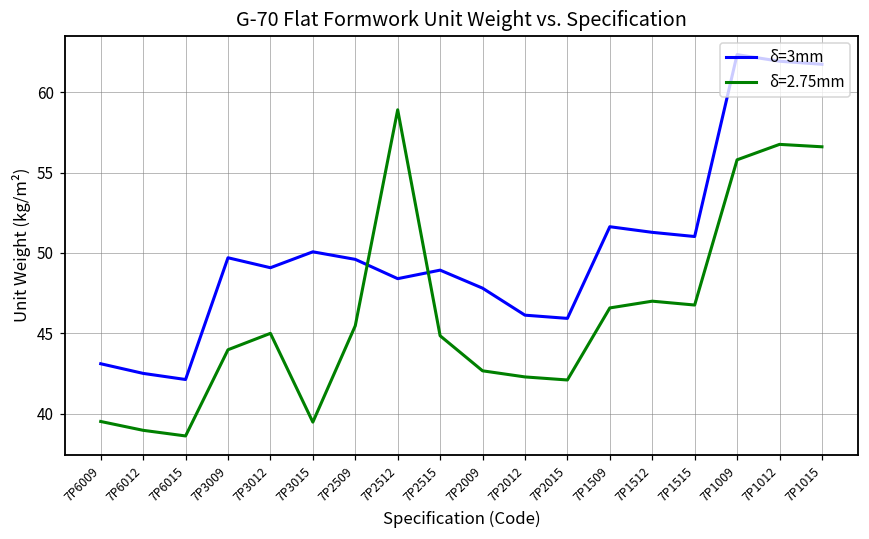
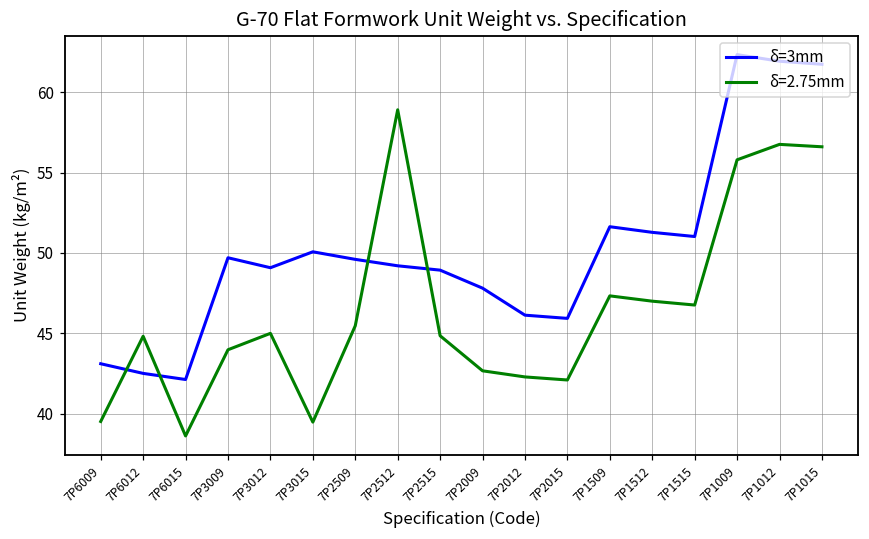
  {
    "δ=3mm": {
      "7P6009": 43.1,
      "7P6012": 42.5,
      "7P6015": 42.1,
      "7P3009": 49.7,
      "7P3012": 49.1,
      "7P3015": 50.1,
      "7P2509": 49.6,
-     "7P2512": 48.4,
+     "7P2512": 49.2,
      "7P2515": 48.9,
      "7P2009": 47.8,
      "7P2012": 46.1,
      "7P2015": 45.9,
      "7P1509": 51.6,
      "7P1512": 51.3,
      "7P1515": 51.0
    },
    "δ=2.75mm": {
      "7P6009": 39.5,
-     "7P6012": 39.0,
+     "7P6012": 44.8,
      "7P6015": 38.6,
      "7P3009": 44.0,
      "7P3012": 45.0,
      "7P3015": 39.5,
      "7P2509": 45.5,
      "7P2512": 58.9,
      "7P2515": 44.9,
      "7P2009": 42.7,
      "7P2012": 42.3,
      "7P2015": 42.1,
-     "7P1509": 46.6,
+     "7P1509": 47.3,
      "7P1512": 47.0,
      "7P1515": 46.8,
      "7P1009": 55.8,
      "7P1012": 56.8,
      "7P1015": 56.6
    }
  }
